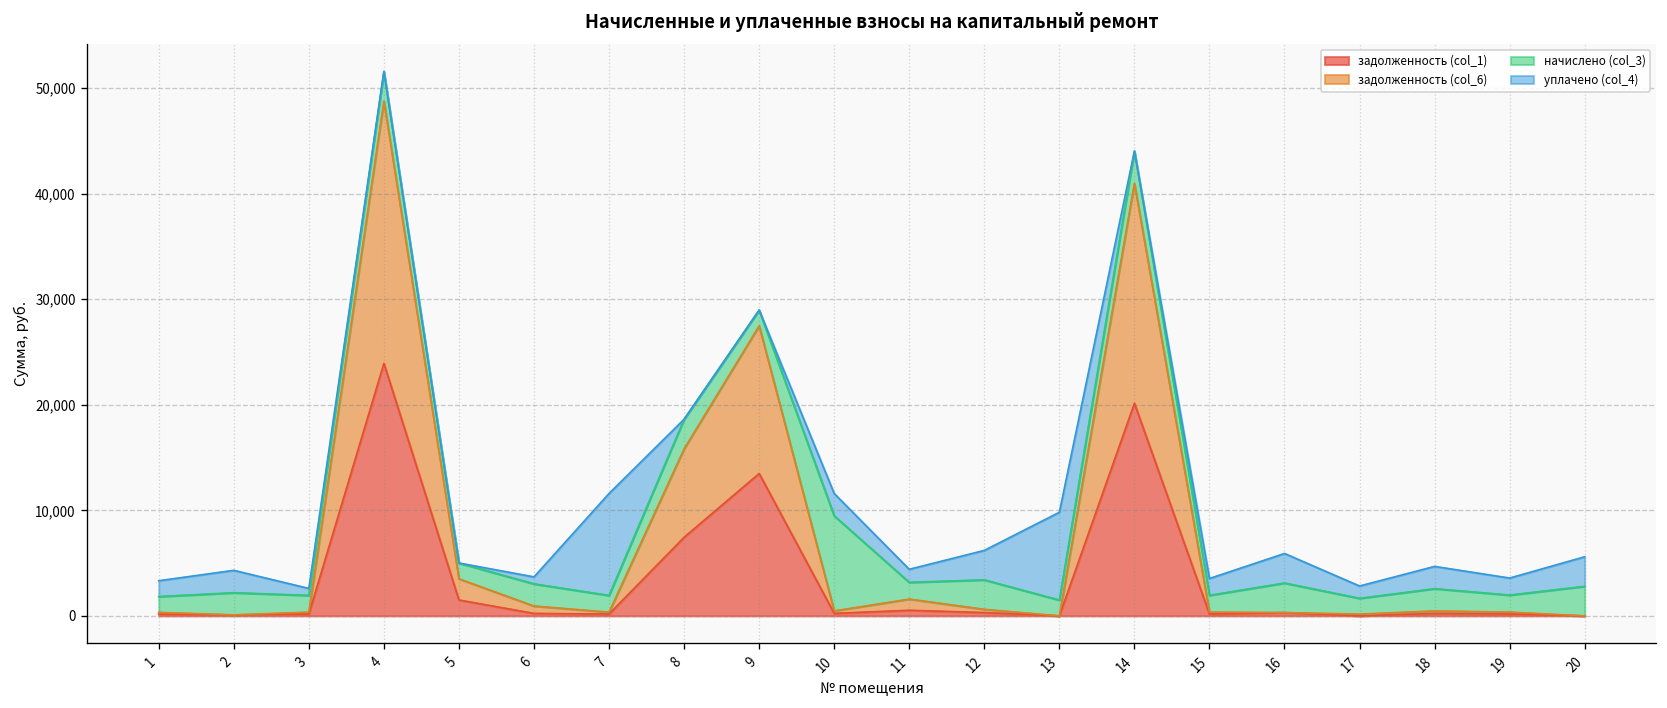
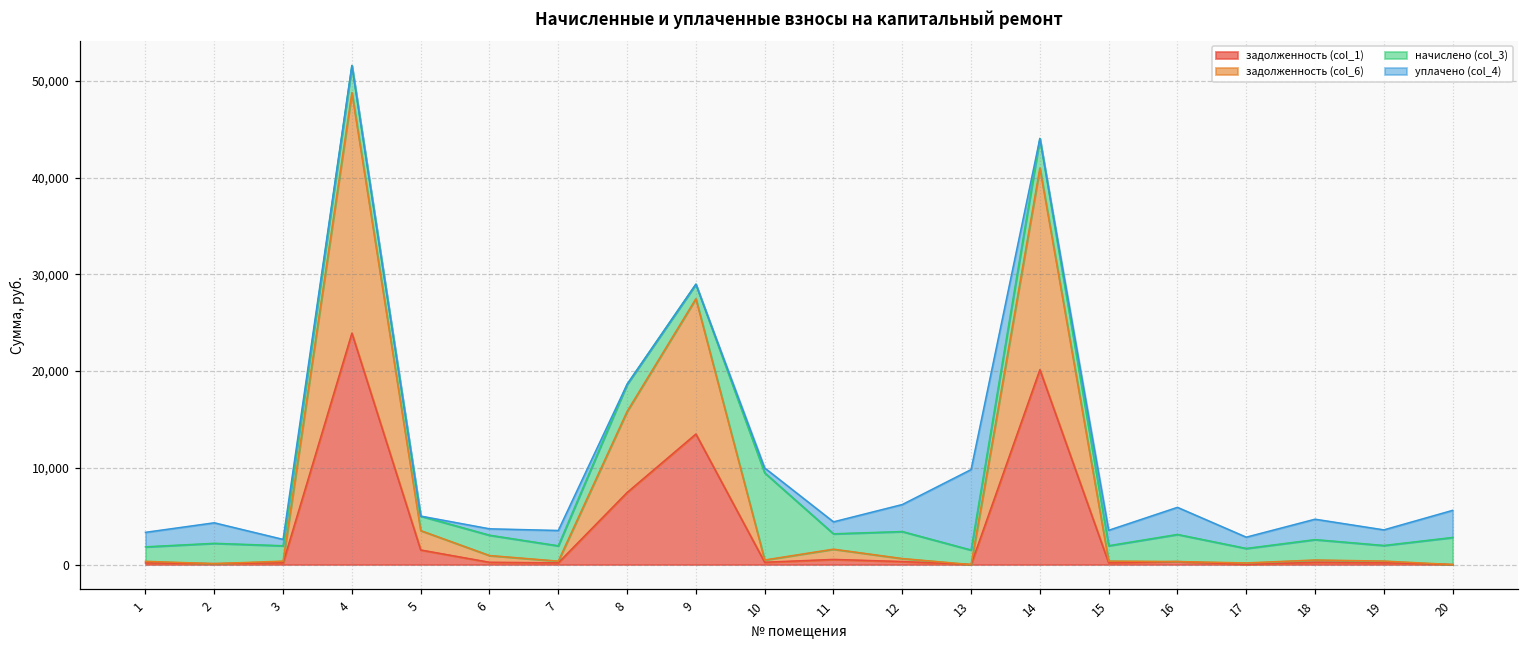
  {
    "начислено (col_3)": {
      "1": "1,000",
      "2": "2,000",
      "3": "2,000",
      "6": "2,000",
      "7": "2,000",
      "10": "9,000",
      "11": "2,000",
      "12": "3,000",
      "13": "1,000",
      "15": "2,000",
      "16": "3,000",
      "17": "1,000",
      "18": "2,000",
      "19": "2,000",
      "20": "3,000"
    },
    "уплачено (col_4)": {
      "1": "1,000",
      "2": "2,000",
      "3": "1,000",
      "6": "1,000",
-     "7": "10,000",
-     "10": "2,000",
+     "7": "2,000",
+     "10": "1,000",
      "11": "1,000",
      "12": "3,000",
      "13": "8,000",
      "15": "2,000",
      "16": "3,000",
      "17": "1,000",
      "18": "2,000",
      "19": "2,000",
      "20": "3,000"
    }
  }
